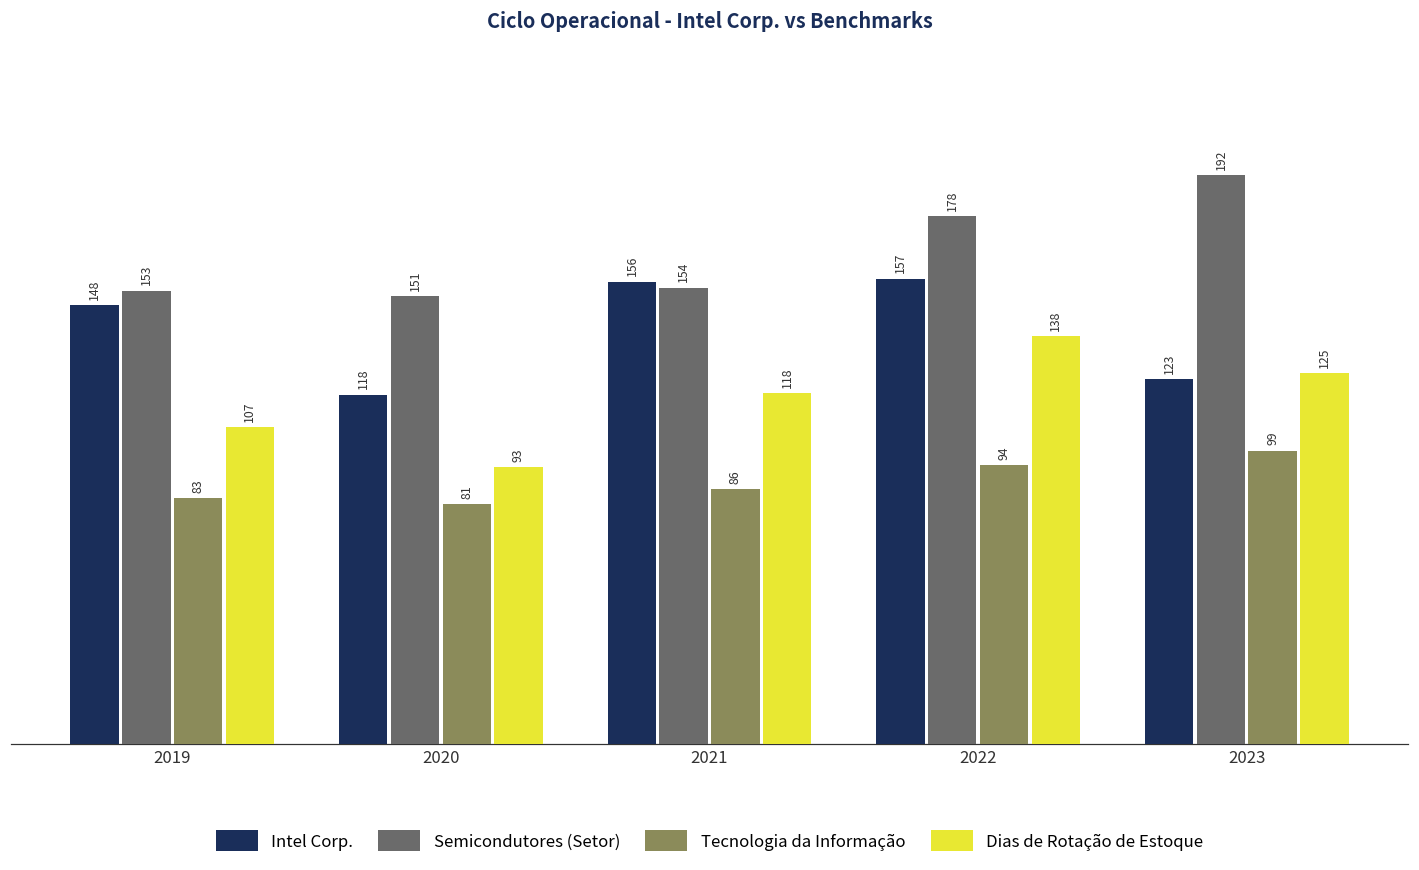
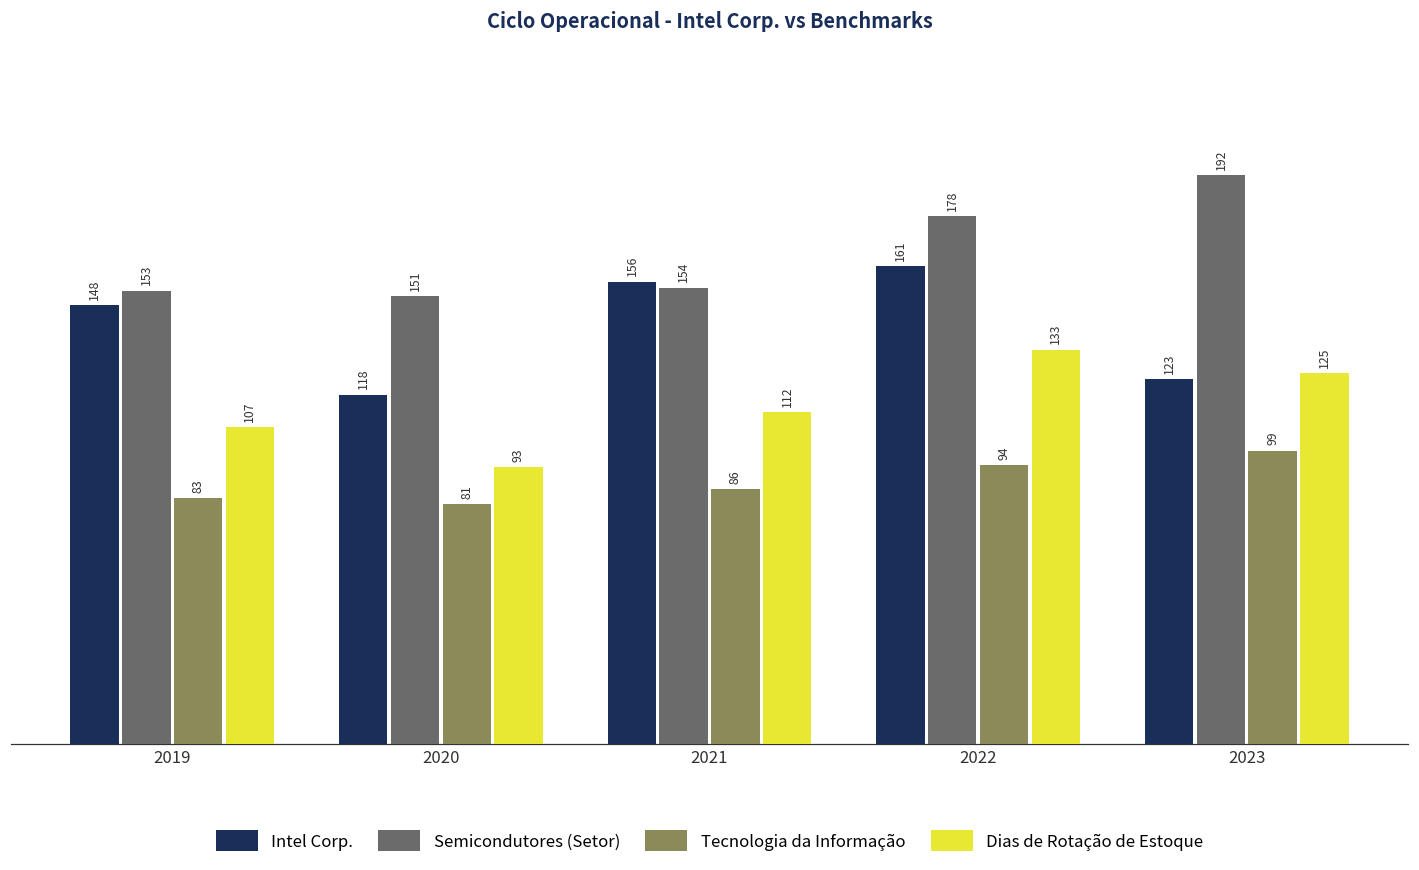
  {
    "Intel Corp.": {
      "2019": 148,
      "2020": 118,
      "2021": 156,
-     "2022": 157,
+     "2022": 161,
      "2023": 123
    },
    "Dias de Rotação de Estoque": {
      "2019": 107,
      "2020": 93,
-     "2021": 118,
-     "2022": 138,
+     "2021": 112,
+     "2022": 133,
      "2023": 125
    }
  }
